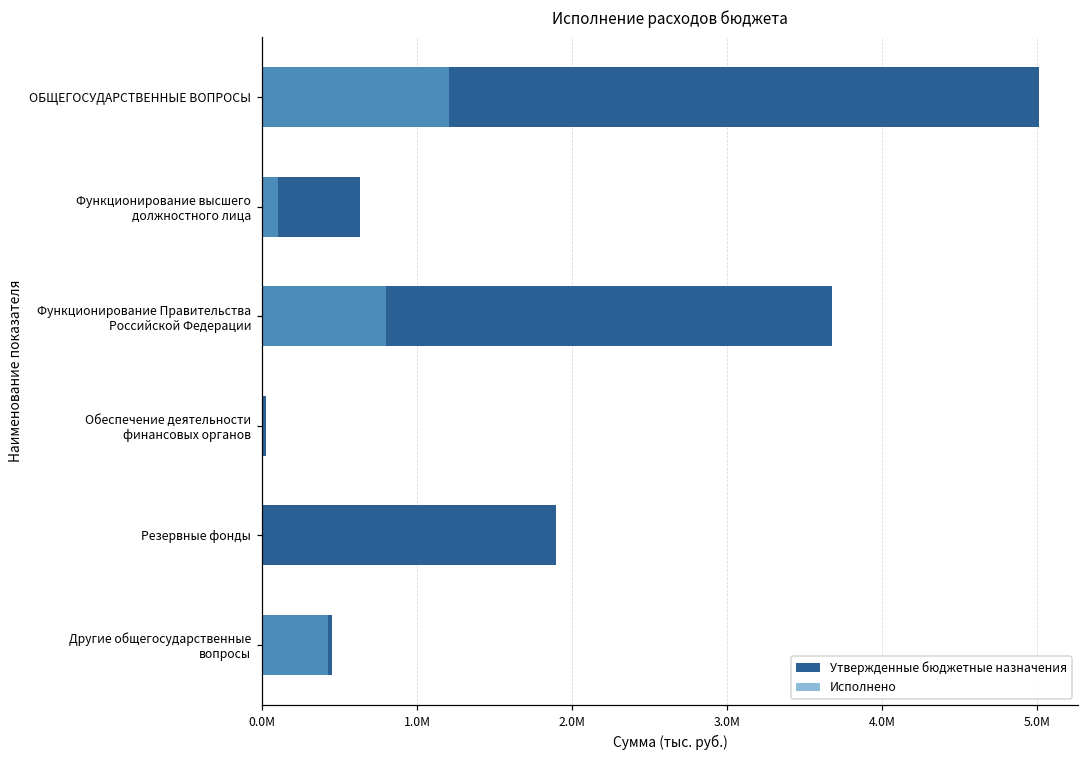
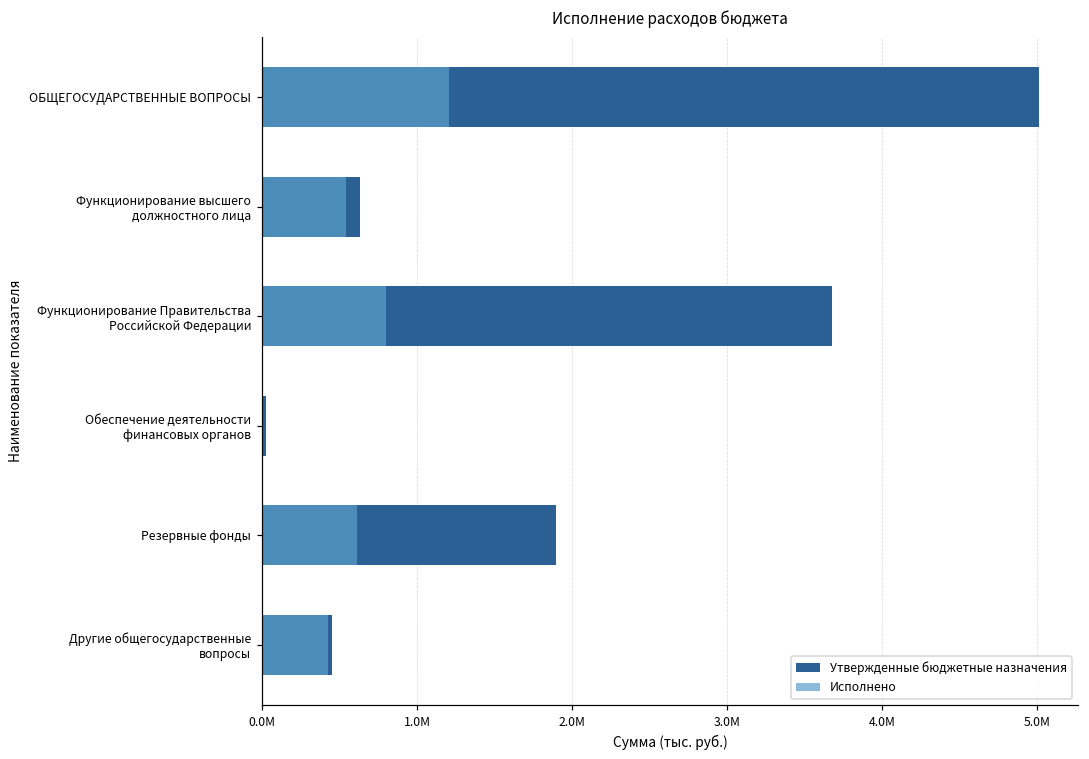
  {
    "Утвержденные бюджетные назначения": {
      "ОБЩЕГОСУДАРСТВЕННЫЕ ВОПРОСЫ": 5010000,
      "Функционирование высшего должностного лица": 640000,
      "Функционирование Правительства Российской Федерации": 3670000,
      "Обеспечение деятельности финансовых органов": 20000,
      "Резервные фонды": 1900000,
      "Другие общегосударственные вопросы": 450000
    },
    "Исполнено": {
-     "Функционирование высшего должностного лица": 110000,
+     "Функционирование высшего должностного лица": 540000,
      "Обеспечение деятельности финансовых органов": 0,
-     "Резервные фонды": 0
+     "Резервные фонды": 610000
    }
  }
